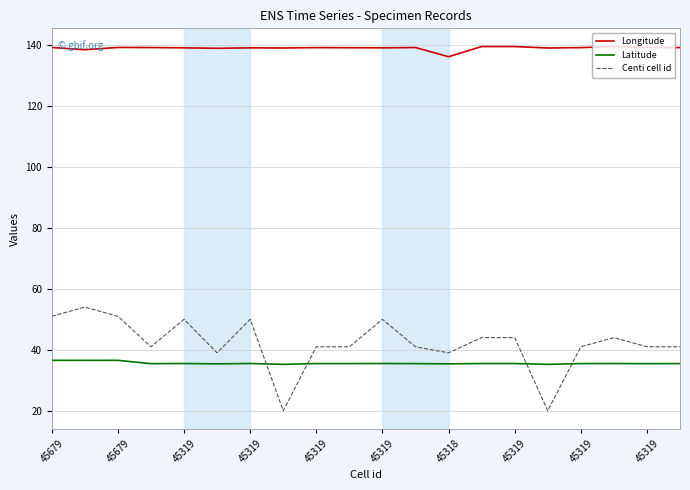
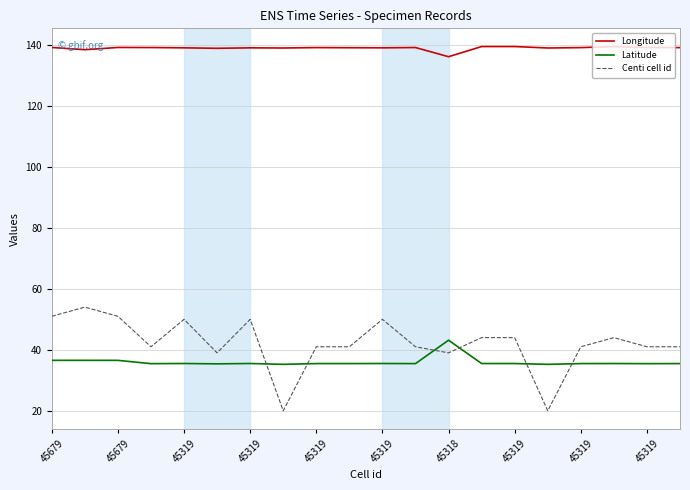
  {
    "Longitude": {
      "45318": 136
    },
    "Latitude": {
-     "45318": 35
+     "45318": 43
    },
    "Centi cell id": {
      "45318": 39
    }
  }
